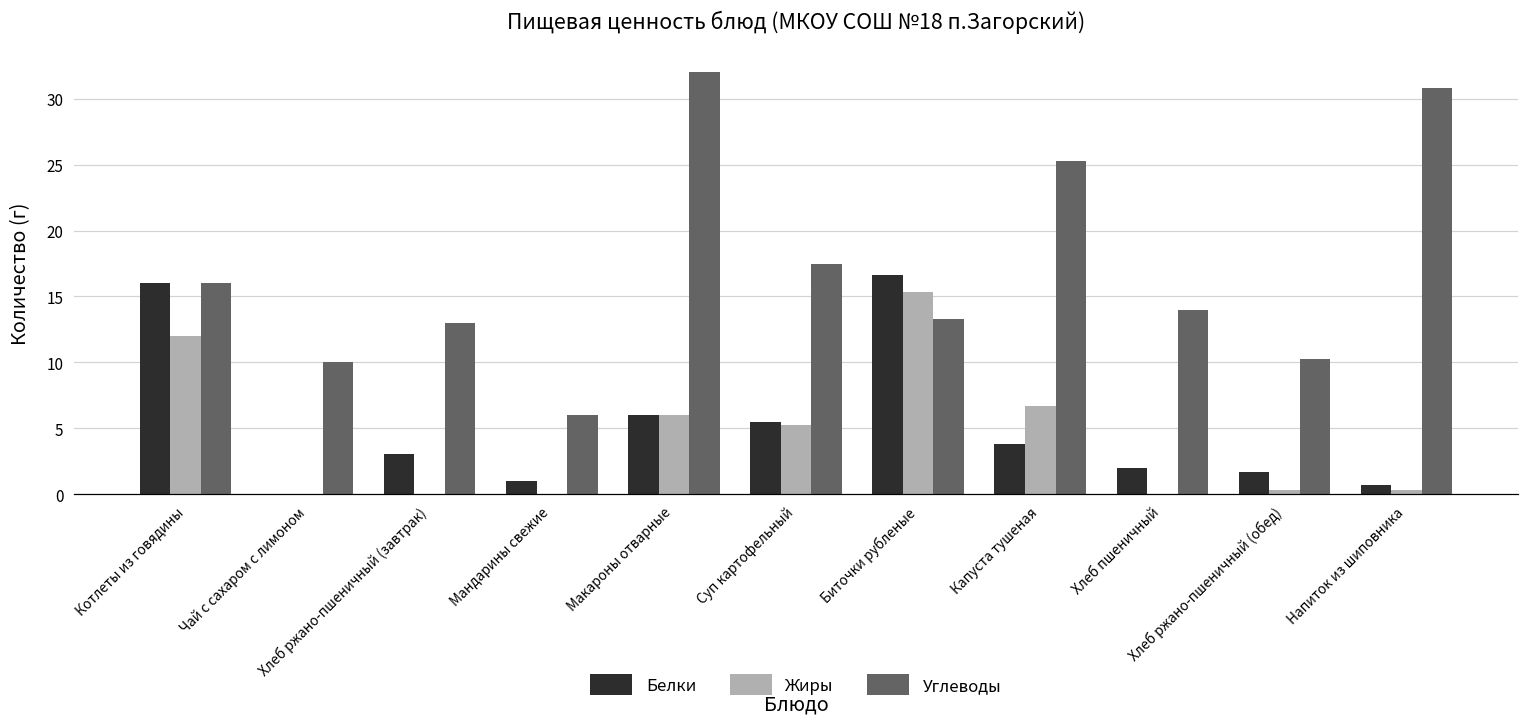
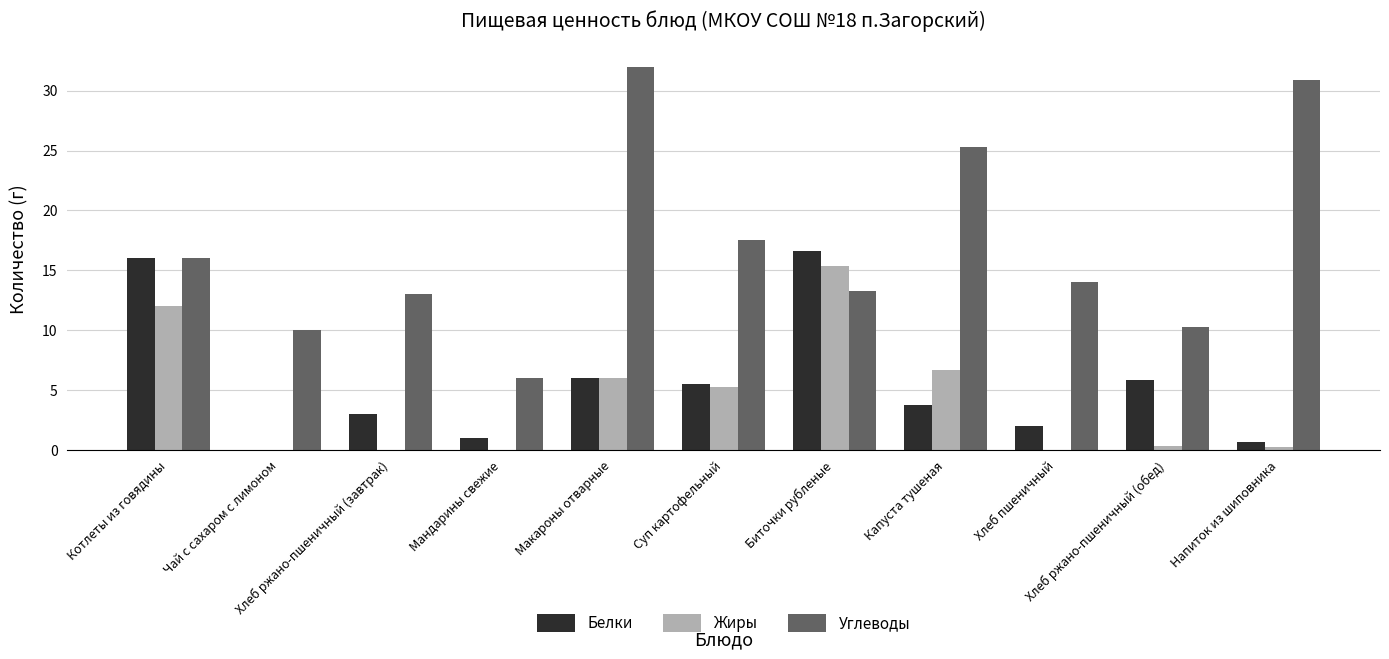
  {
    "Белки": {
      "Котлеты из говядины": 16.0,
      "Чай с сахаром с лимоном": 0.0,
      "Хлеб ржано-пшеничный (завтрак)": 3.0,
      "Мандарины свежие": 1.0,
      "Макароны отварные": 6.0,
      "Суп картофельный": 5.5,
      "Биточки рубленые": 16.6,
      "Капуста тушеная": 3.8,
      "Хлеб пшеничный": 2.0,
-     "Хлеб ржано-пшеничный (обед)": 1.7,
+     "Хлеб ржано-пшеничный (обед)": 5.8,
      "Напиток из шиповника": 0.7
    },
    "Жиры": {
      "Котлеты из говядины": 12.0,
      "Чай с сахаром с лимоном": 0.0,
      "Хлеб ржано-пшеничный (завтрак)": 0.0,
      "Мандарины свежие": 0.0,
      "Макароны отварные": 6.0,
      "Суп картофельный": 5.3,
      "Биточки рубленые": 15.3,
      "Капуста тушеная": 6.7,
      "Хлеб пшеничный": 0.0,
      "Хлеб ржано-пшеничный (обед)": 0.3,
      "Напиток из шиповника": 0.3
    },
    "Углеводы": {
      "Котлеты из говядины": 16.0,
      "Чай с сахаром с лимоном": 10.0,
      "Хлеб ржано-пшеничный (завтрак)": 13.0,
      "Мандарины свежие": 6.0,
      "Макароны отварные": 32.0,
      "Суп картофельный": 17.5,
      "Биточки рубленые": 13.3,
      "Капуста тушеная": 25.3,
      "Хлеб пшеничный": 14.0,
      "Хлеб ржано-пшеничный (обед)": 10.3,
      "Напиток из шиповника": 30.9
    }
  }
